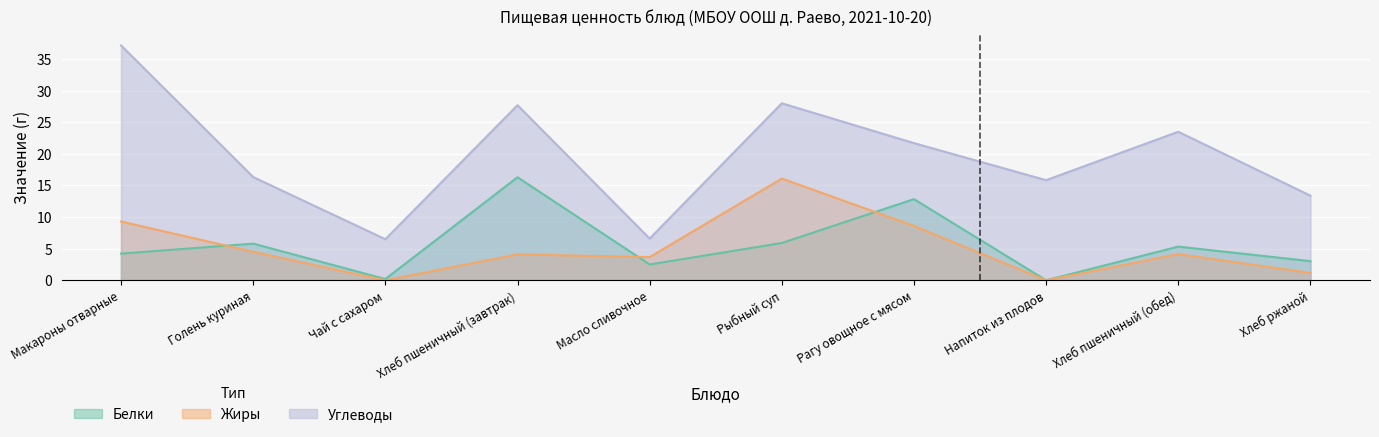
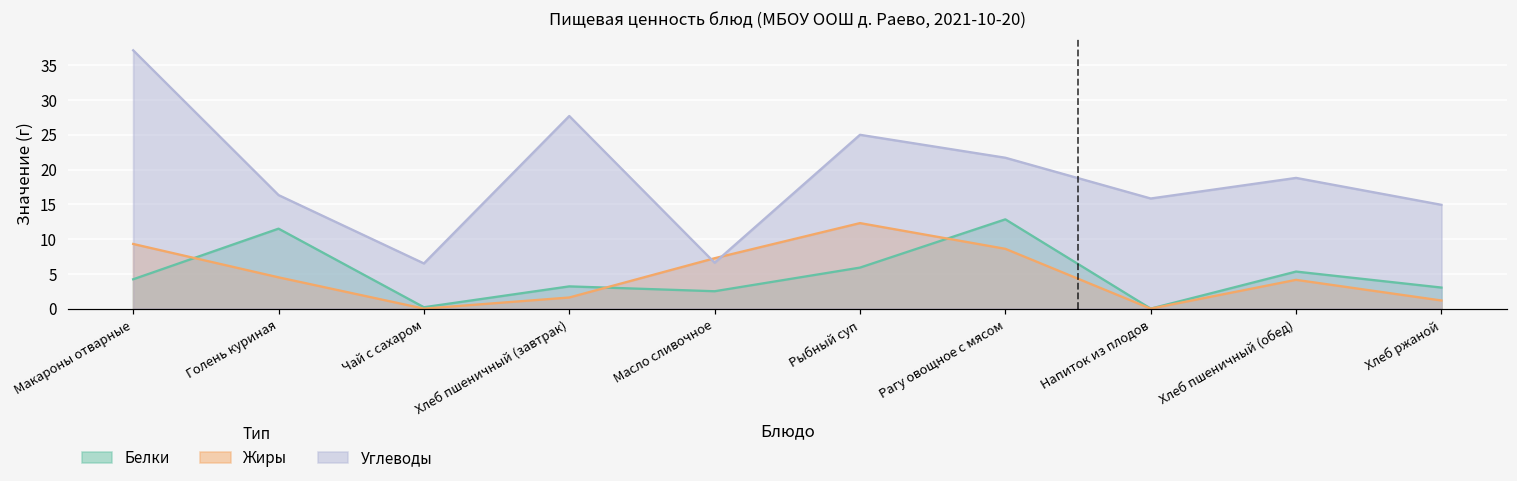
  {
    "Белки": {
      "Макароны отварные": 4,
-     "Голень куриная": 6,
-     "Хлеб пшеничный (завтрак)": 16,
+     "Голень куриная": 12,
+     "Хлеб пшеничный (завтрак)": 3,
      "Масло сливочное": 3,
      "Рыбный суп": 6,
      "Рагу овощное с мясом": 13,
      "Хлеб пшеничный (обед)": 5,
      "Хлеб ржаной": 3
    },
    "Жиры": {
      "Макароны отварные": 9,
      "Голень куриная": 5,
-     "Хлеб пшеничный (завтрак)": 4,
-     "Масло сливочное": 4,
-     "Рыбный суп": 16,
+     "Хлеб пшеничный (завтрак)": 2,
+     "Масло сливочное": 7,
+     "Рыбный суп": 12,
      "Рагу овощное с мясом": 9,
      "Хлеб пшеничный (обед)": 4,
      "Хлеб ржаной": 1
    },
    "Углеводы": {
      "Макароны отварные": 37,
      "Голень куриная": 16,
      "Чай с сахаром": 7,
      "Хлеб пшеничный (завтрак)": 28,
      "Масло сливочное": 7,
-     "Рыбный суп": 28,
+     "Рыбный суп": 25,
      "Рагу овощное с мясом": 22,
      "Напиток из плодов": 16,
-     "Хлеб пшеничный (обед)": 24,
-     "Хлеб ржаной": 13
+     "Хлеб пшеничный (обед)": 19,
+     "Хлеб ржаной": 15
    }
  }
